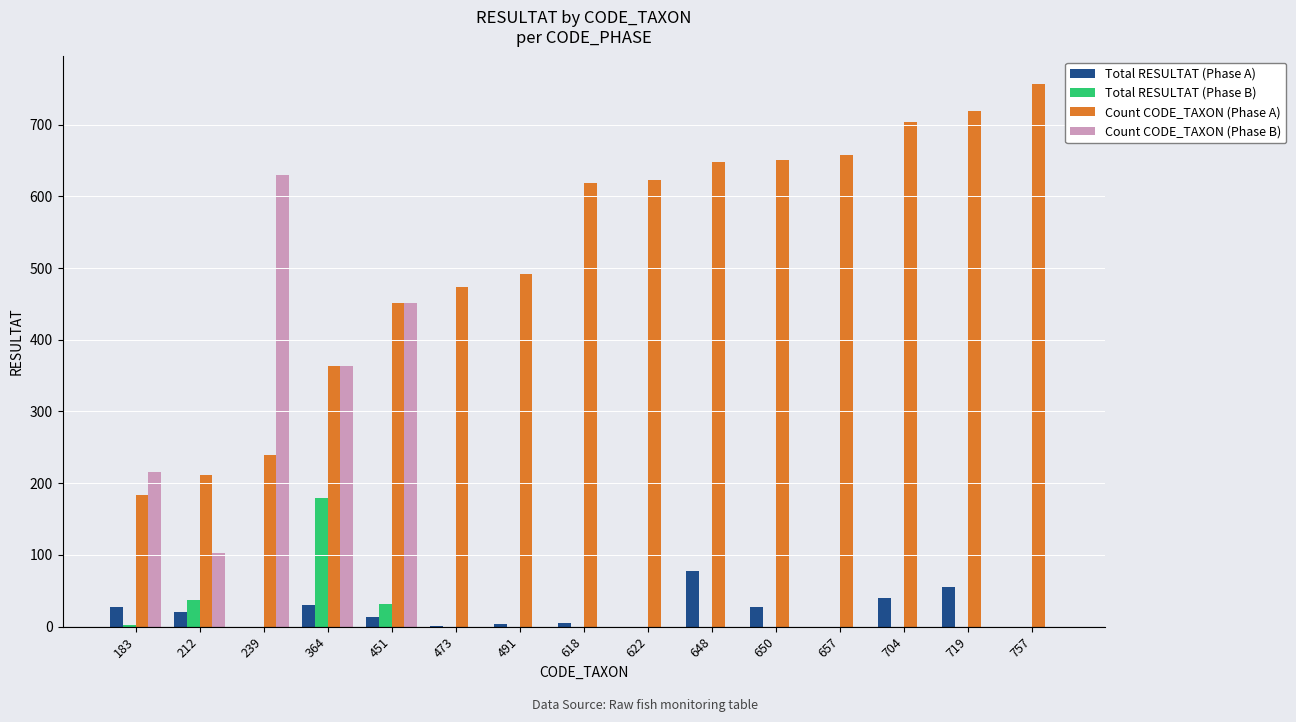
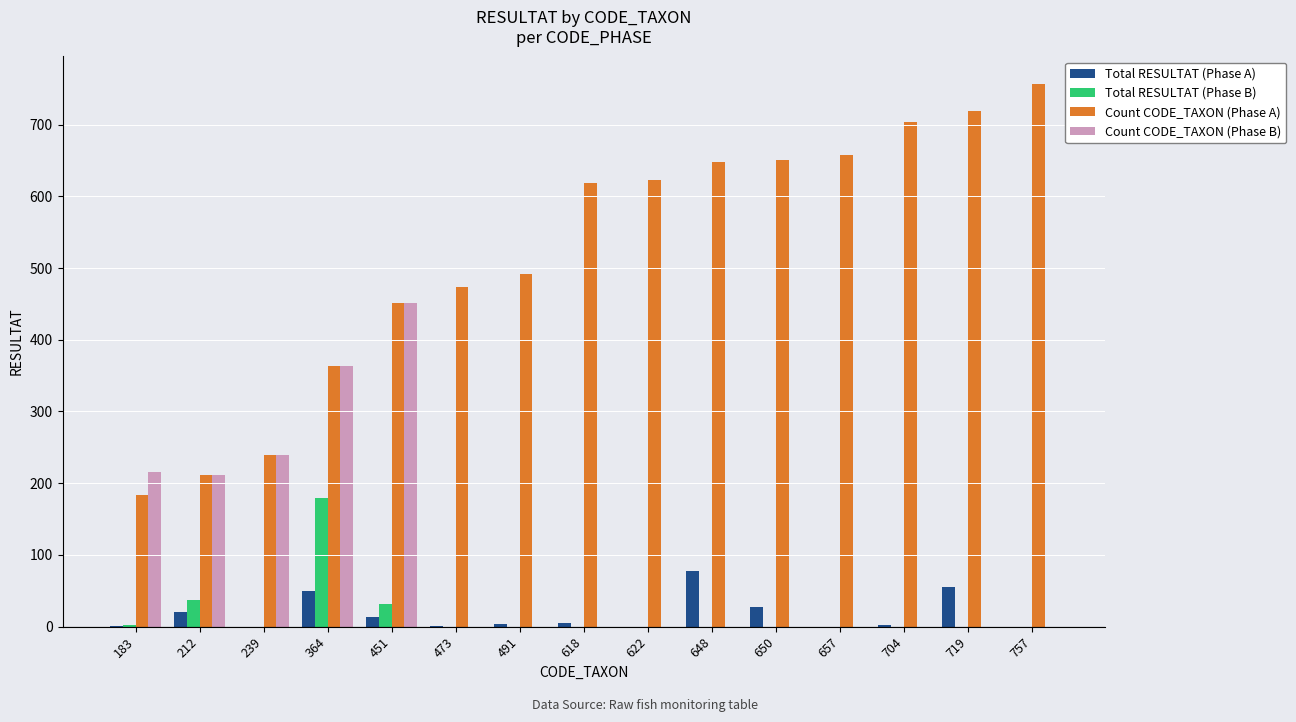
  {
    "Total RESULTAT (Phase A)": {
-     "183": 30,
+     "183": 0,
      "212": 20,
      "239": 0,
-     "364": 30,
+     "364": 50,
      "451": 10,
      "491": 0,
      "618": 10,
      "622": 0,
      "648": 80,
      "650": 30,
      "657": 0,
-     "704": 40,
+     "704": 0,
      "719": 60,
      "757": 0
    },
    "Total RESULTAT (Phase B)": {
      "212": 40,
      "239": 0,
      "364": 180,
      "451": 30,
      "473": 0,
      "491": 0,
      "618": 0,
      "622": 0,
      "648": 0,
      "650": 0,
      "657": 0,
      "704": 0,
      "719": 0,
      "757": 0
    },
    "Count CODE_TAXON (Phase A)": {
      "183": 180,
      "212": 210,
      "239": 240,
      "364": 360,
      "451": 450,
      "473": 470,
      "491": 490,
      "618": 620,
      "622": 620,
      "648": 650,
      "650": 650,
      "657": 660,
      "704": 700,
      "719": 720,
      "757": 760
    },
    "Count CODE_TAXON (Phase B)": {
      "183": 220,
-     "212": 100,
-     "239": 630,
+     "212": 210,
+     "239": 240,
      "364": 360,
      "451": 450,
      "473": 0,
      "491": 0,
      "618": 0,
      "622": 0,
      "648": 0,
      "650": 0,
      "657": 0,
      "704": 0,
      "719": 0,
      "757": 0
    }
  }
